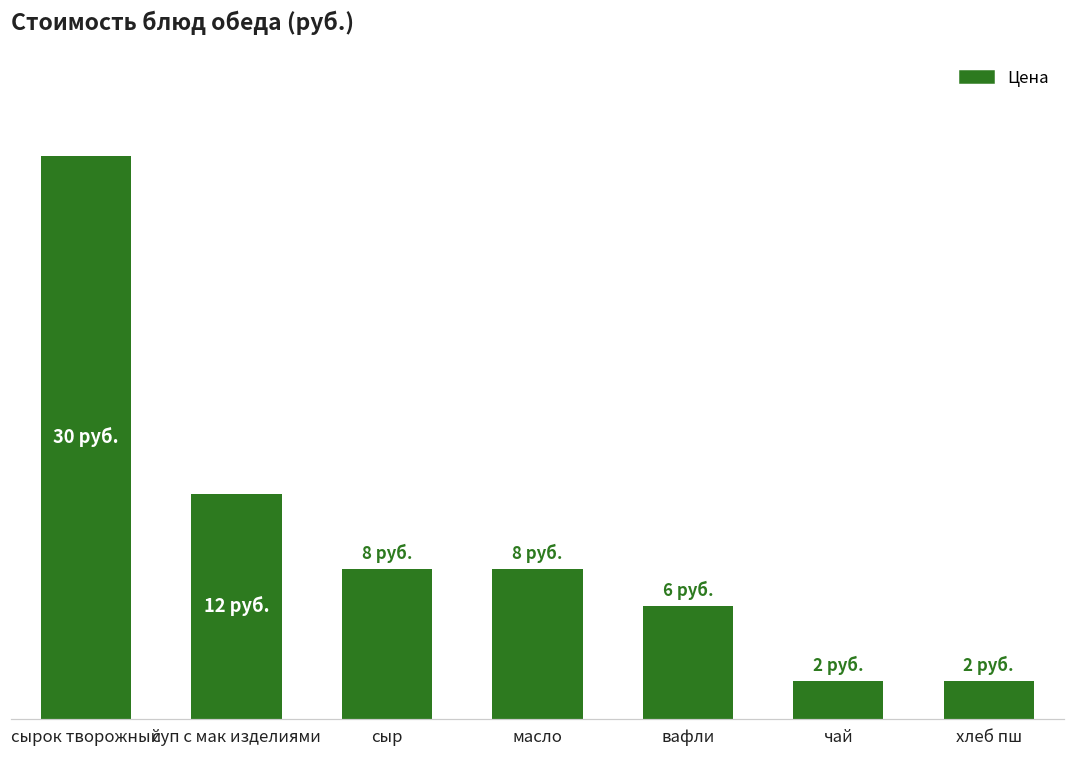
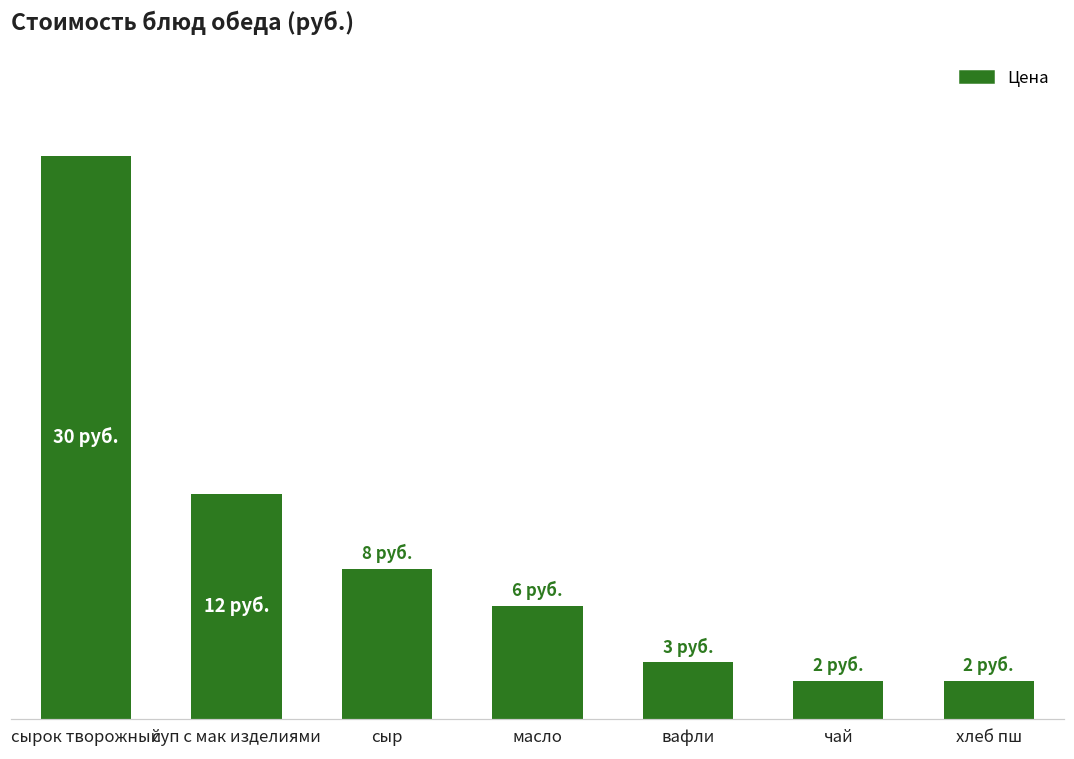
  {
    "сырок творожный": 30,
    "суп с мак изделиями": 12,
    "сыр": 8,
-   "масло": 8,
-   "вафли": 6,
+   "масло": 6,
+   "вафли": 3,
    "чай": 2,
    "хлеб пш": 2
  }
